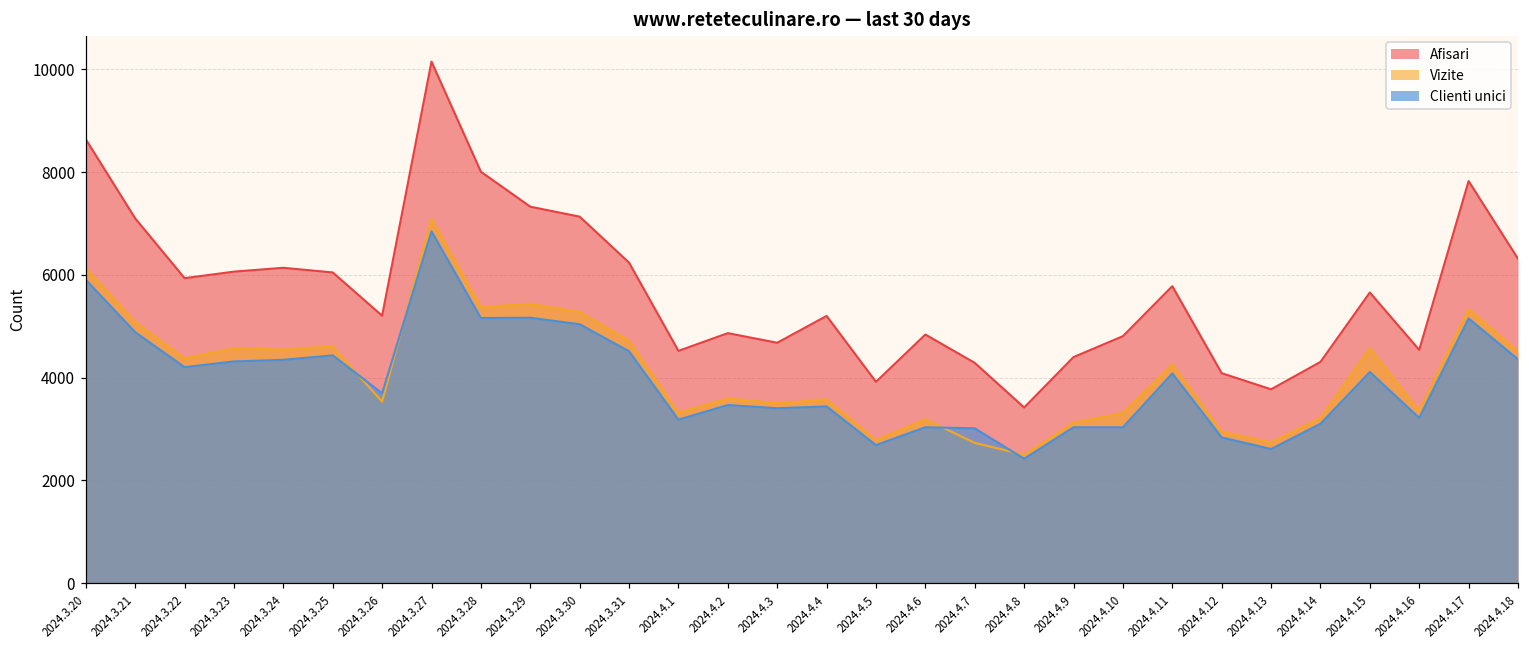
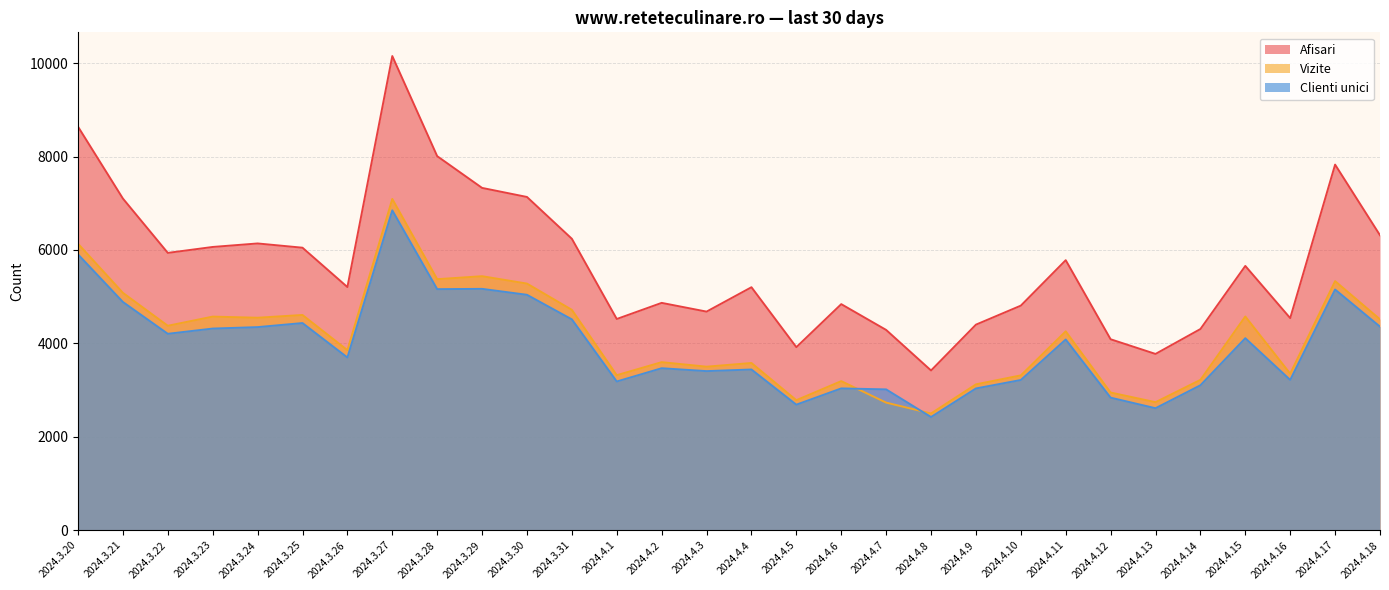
  {
    "Afisari": {
      "2024.3.20": 8600,
      "2024.3.21": 7100,
      "2024.3.22": 5900,
      "2024.3.23": 6100,
      "2024.3.24": 6100,
      "2024.3.25": 6000,
      "2024.3.26": 5200,
      "2024.3.27": 10200,
      "2024.3.28": 8000,
      "2024.3.29": 7300,
      "2024.3.30": 7100,
      "2024.3.31": 6200,
      "2024.4.1": 4500,
      "2024.4.2": 4900,
      "2024.4.3": 4700,
      "2024.4.4": 5200,
      "2024.4.5": 3900,
      "2024.4.6": 4800,
      "2024.4.7": 4300,
      "2024.4.8": 3400,
      "2024.4.9": 4400,
      "2024.4.10": 4800,
      "2024.4.11": 5800,
      "2024.4.12": 4100,
      "2024.4.13": 3800,
      "2024.4.14": 4300,
      "2024.4.15": 5700,
      "2024.4.16": 4500,
      "2024.4.17": 7800,
      "2024.4.18": 6300
    },
    "Vizite": {
      "2024.3.20": 6100,
      "2024.3.21": 5100,
      "2024.3.22": 4400,
      "2024.3.23": 4600,
      "2024.3.24": 4500,
      "2024.3.25": 4600,
-     "2024.3.26": 3500,
+     "2024.3.26": 3900,
      "2024.3.27": 7100,
      "2024.3.28": 5400,
      "2024.3.29": 5400,
      "2024.3.30": 5300,
      "2024.3.31": 4700,
      "2024.4.1": 3300,
      "2024.4.2": 3600,
      "2024.4.3": 3500,
      "2024.4.4": 3600,
      "2024.4.5": 2800,
      "2024.4.6": 3200,
      "2024.4.7": 2700,
      "2024.4.8": 2500,
      "2024.4.9": 3100,
      "2024.4.10": 3300,
      "2024.4.11": 4300,
      "2024.4.12": 2900,
      "2024.4.13": 2700,
      "2024.4.14": 3200,
      "2024.4.15": 4600,
      "2024.4.16": 3400,
      "2024.4.17": 5300,
      "2024.4.18": 4500
    },
    "Clienti unici": {
      "2024.3.20": 5900,
      "2024.3.21": 4900,
      "2024.3.22": 4200,
      "2024.3.23": 4300,
      "2024.3.24": 4300,
      "2024.3.25": 4400,
      "2024.3.26": 3700,
      "2024.3.27": 6800,
      "2024.3.28": 5200,
      "2024.3.29": 5200,
      "2024.3.30": 5000,
      "2024.3.31": 4500,
      "2024.4.1": 3200,
      "2024.4.2": 3500,
      "2024.4.3": 3400,
      "2024.4.4": 3400,
      "2024.4.5": 2700,
      "2024.4.6": 3000,
      "2024.4.7": 3000,
      "2024.4.8": 2400,
      "2024.4.9": 3000,
-     "2024.4.10": 3000,
+     "2024.4.10": 3200,
      "2024.4.11": 4100,
      "2024.4.12": 2800,
      "2024.4.13": 2600,
      "2024.4.14": 3100,
      "2024.4.15": 4100,
      "2024.4.16": 3200,
      "2024.4.17": 5200,
      "2024.4.18": 4400
    }
  }
